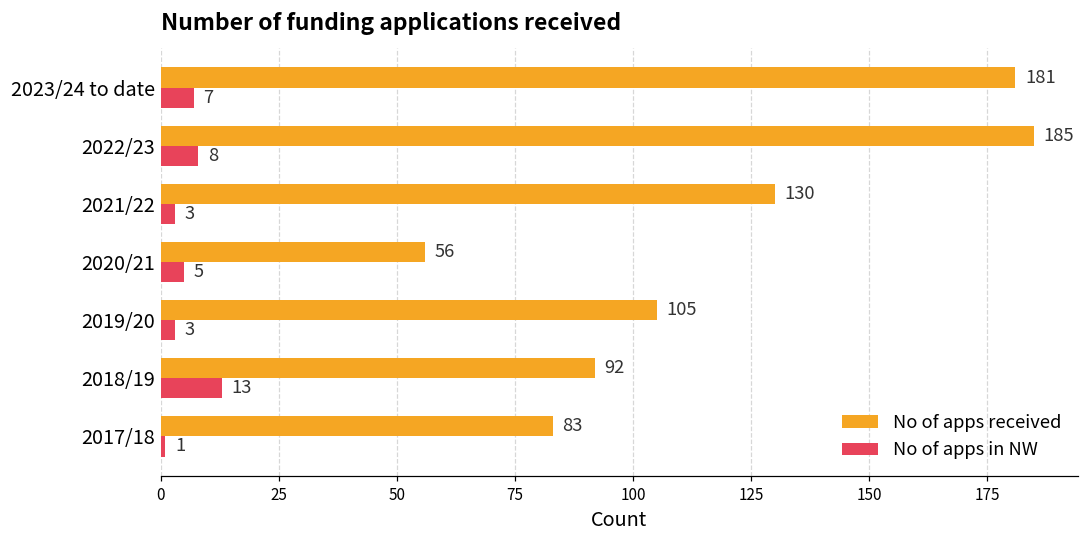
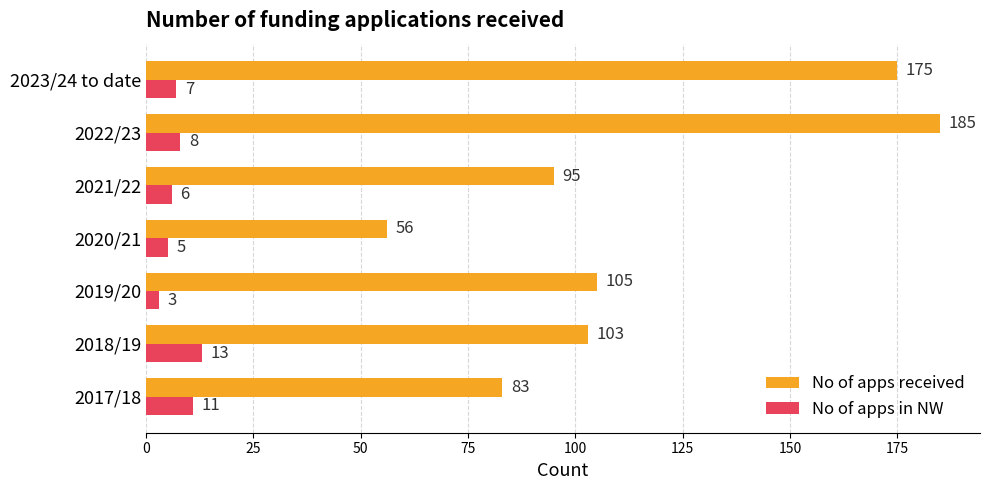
  {
    "No of apps received": {
-     "2023/24 to date": 181,
+     "2023/24 to date": 175,
      "2022/23": 185,
-     "2021/22": 130,
+     "2021/22": 95,
      "2020/21": 56,
      "2019/20": 105,
-     "2018/19": 92,
+     "2018/19": 103,
      "2017/18": 83
    },
    "No of apps in NW": {
      "2023/24 to date": 7,
      "2022/23": 8,
-     "2021/22": 3,
+     "2021/22": 6,
      "2020/21": 5,
      "2019/20": 3,
      "2018/19": 13,
-     "2017/18": 1
+     "2017/18": 11
    }
  }
